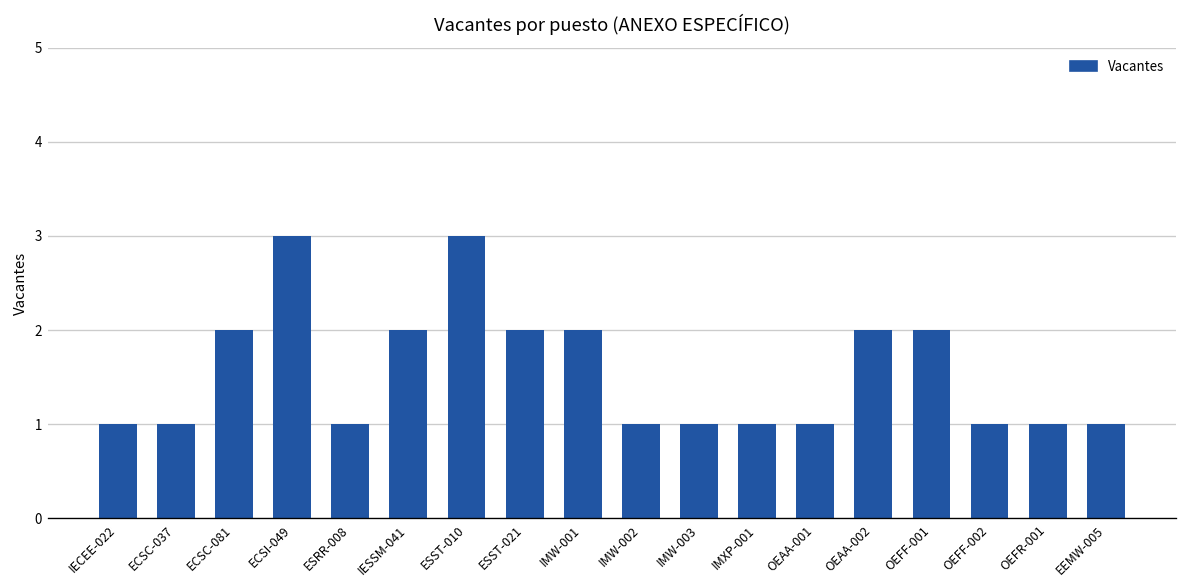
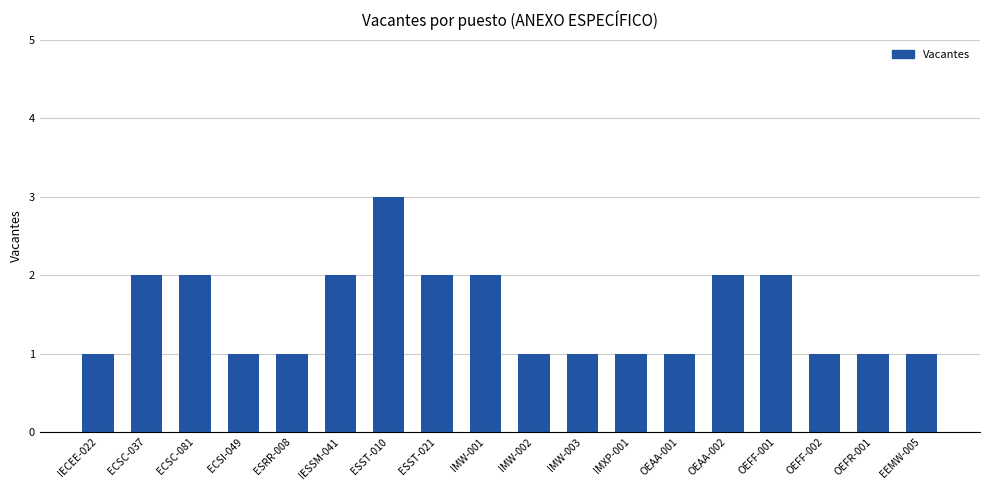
  {
    "IECEE-022": 1,
-   "ECSC-037": 1,
+   "ECSC-037": 2,
    "ECSC-081": 2,
-   "ECSI-049": 3,
+   "ECSI-049": 1,
    "ESRR-008": 1,
    "IESSM-041": 2,
    "ESST-010": 3,
    "ESST-021": 2,
    "IMW-001": 2,
    "IMW-002": 1,
    "IMW-003": 1,
    "IMXP-001": 1,
    "OEAA-001": 1,
    "OEAA-002": 2,
    "OEFF-001": 2,
    "OEFF-002": 1,
    "OEFR-001": 1,
    "EEMW-005": 1
  }
